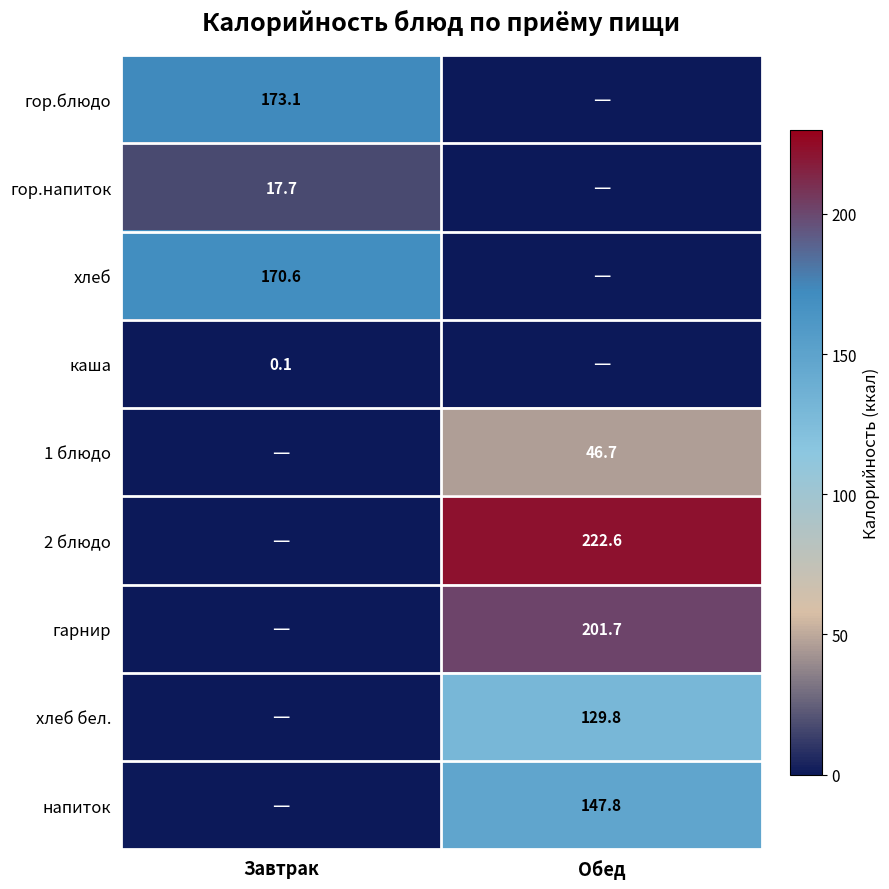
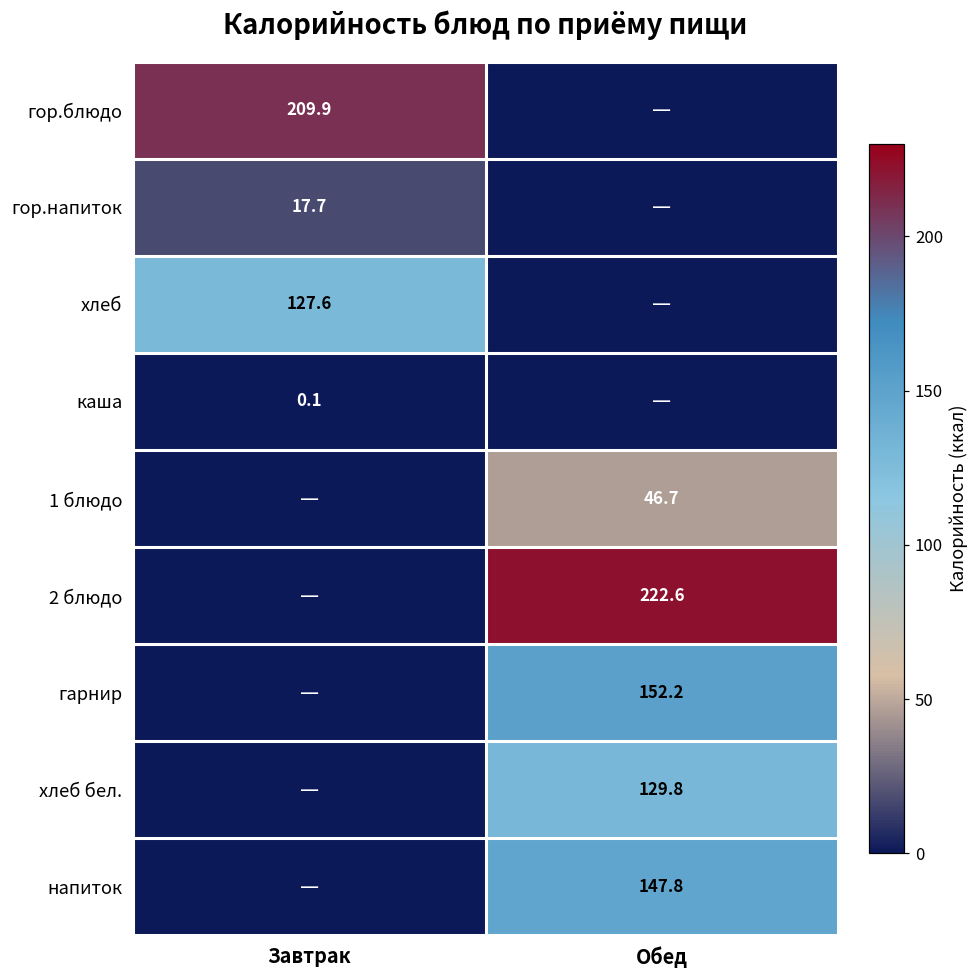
  {
    "гор.блюдо": {
-     "Завтрак": 173.1
+     "Завтрак": 209.9
    },
    "гор.напиток": {
      "Завтрак": 17.7
    },
    "хлеб": {
-     "Завтрак": 170.6
+     "Завтрак": 127.6
    },
    "каша": {
      "Завтрак": 0.1
    },
    "1 блюдо": {
      "Обед": 46.7
    },
    "2 блюдо": {
      "Обед": 222.6
    },
    "гарнир": {
-     "Обед": 201.7
+     "Обед": 152.2
    },
    "хлеб бел.": {
      "Обед": 129.8
    },
    "напиток": {
      "Обед": 147.8
    }
  }
